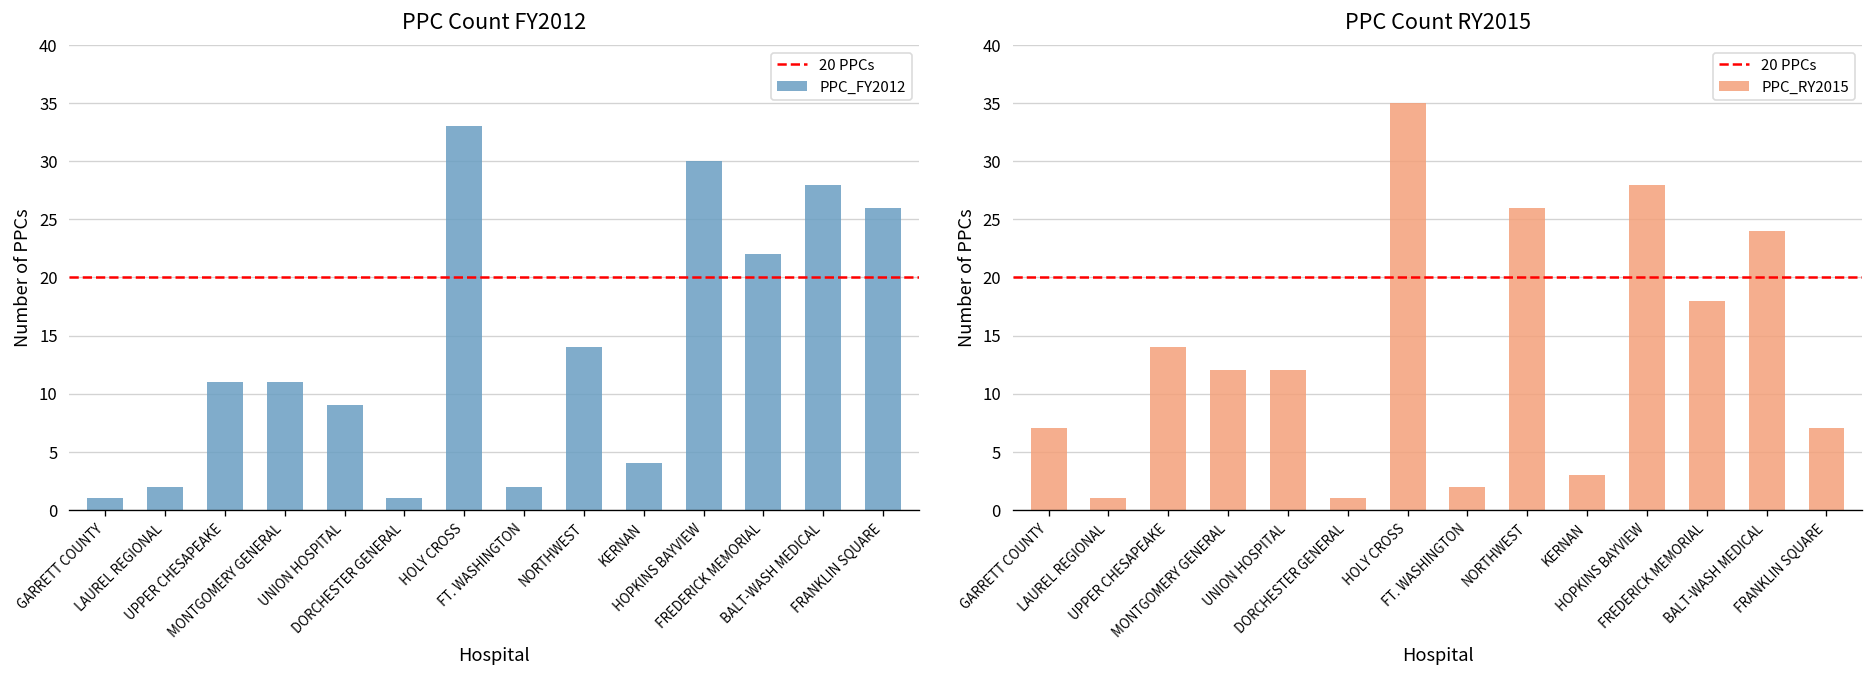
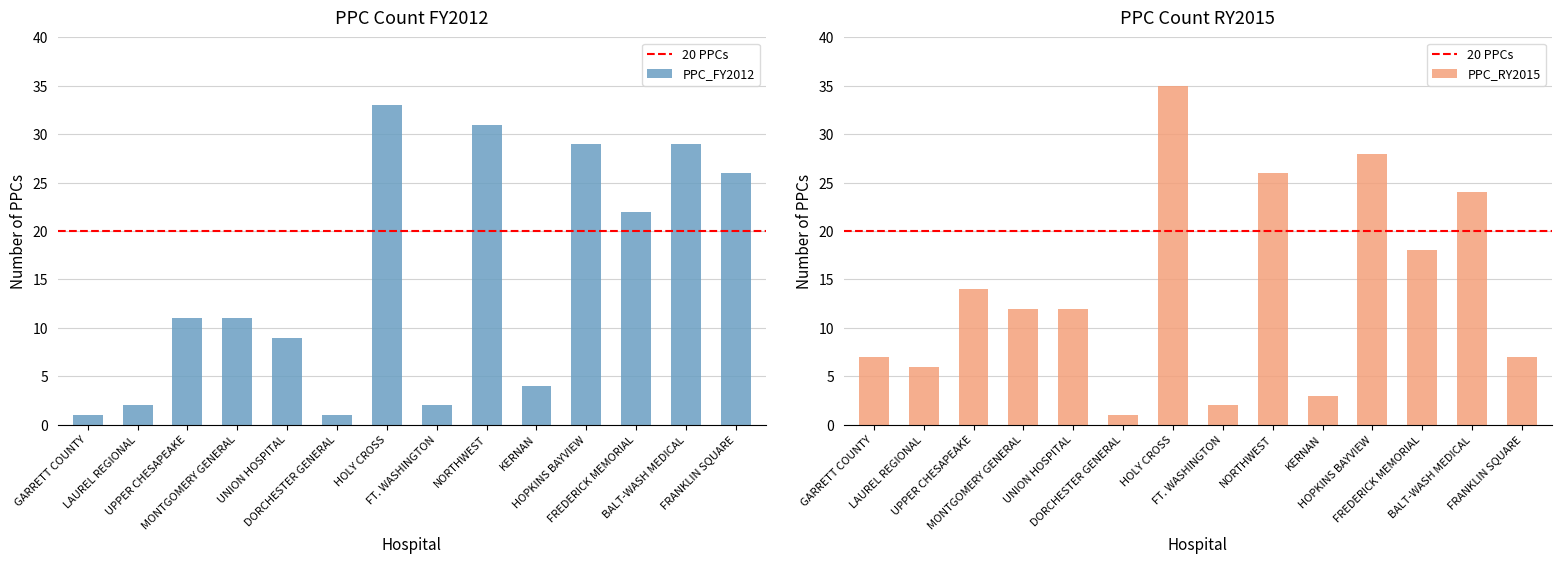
  {
    "PPC Count FY2012": {
      "GARRETT COUNTY": 1,
      "LAUREL REGIONAL": 2,
      "UPPER CHESAPEAKE": 11,
      "MONTGOMERY GENERAL": 11,
      "UNION HOSPITAL": 9,
      "DORCHESTER GENERAL": 1,
      "HOLY CROSS": 33,
      "FT. WASHINGTON": 2,
-     "NORTHWEST": 14,
+     "NORTHWEST": 31,
      "KERNAN": 4,
-     "HOPKINS BAYVIEW": 30,
+     "HOPKINS BAYVIEW": 29,
      "FREDERICK MEMORIAL": 22,
-     "BALT-WASH MEDICAL": 28,
+     "BALT-WASH MEDICAL": 29,
      "FRANKLIN SQUARE": 26
    },
    "PPC Count RY2015": {
      "GARRETT COUNTY": 7,
-     "LAUREL REGIONAL": 1,
+     "LAUREL REGIONAL": 6,
      "UPPER CHESAPEAKE": 14,
      "MONTGOMERY GENERAL": 12,
      "UNION HOSPITAL": 12,
      "DORCHESTER GENERAL": 1,
      "HOLY CROSS": 35,
      "FT. WASHINGTON": 2,
      "NORTHWEST": 26,
      "KERNAN": 3,
      "HOPKINS BAYVIEW": 28,
      "FREDERICK MEMORIAL": 18,
      "BALT-WASH MEDICAL": 24,
      "FRANKLIN SQUARE": 7
    }
  }
